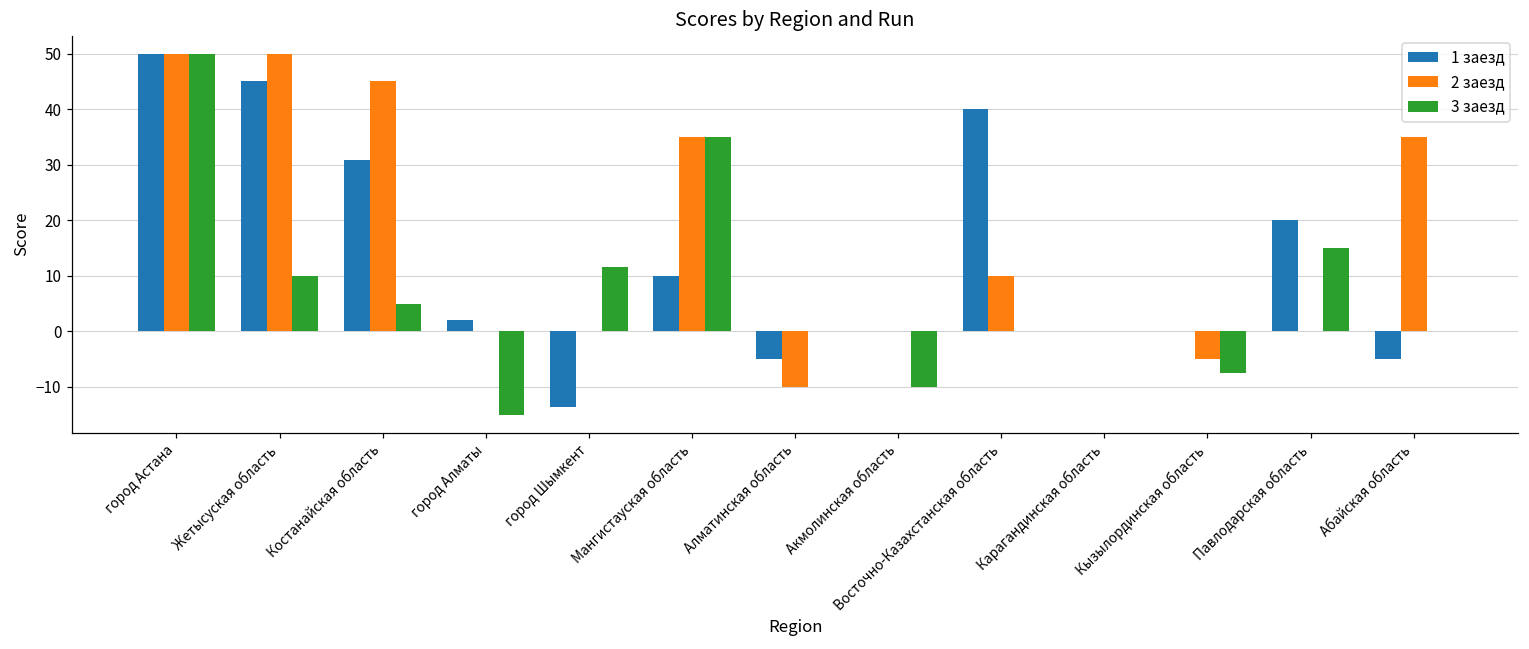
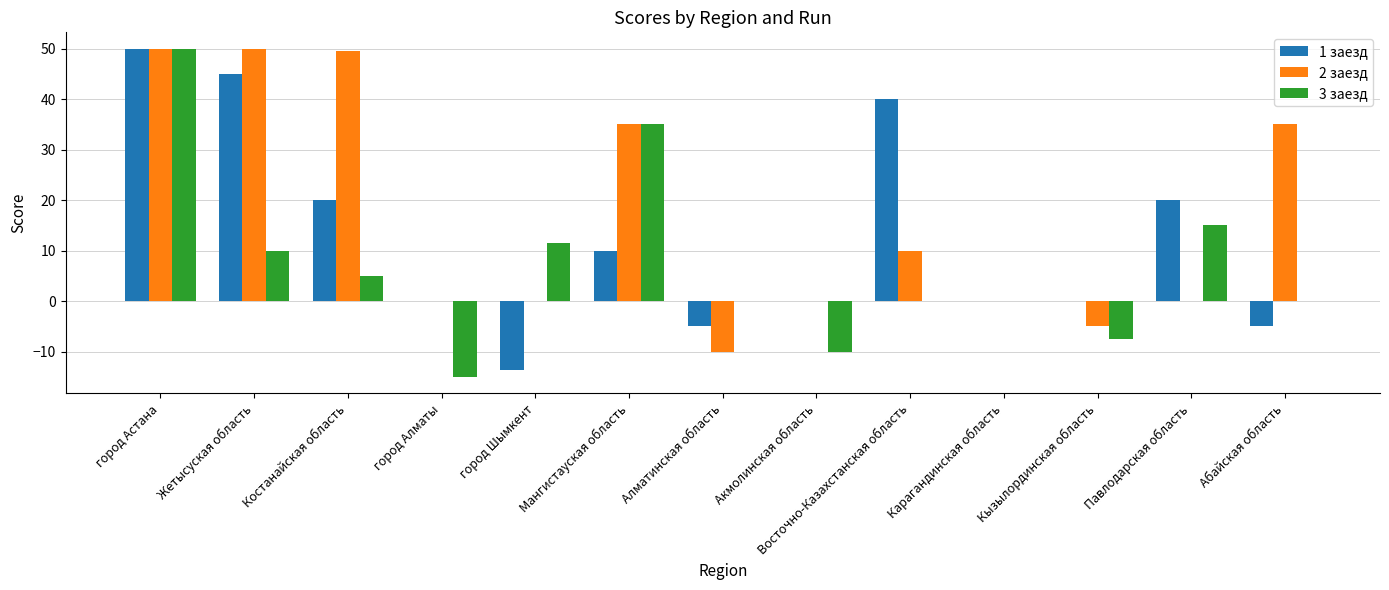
  {
    "1 заезд": {
      "город Астана": 50,
      "Жетысуская область": 45,
-     "Костанайская область": 31,
-     "город Алматы": 2,
+     "Костанайская область": 20,
+     "город Алматы": 0,
      "город Шымкент": -14,
      "Мангистауская область": 10,
      "Алматинская область": -5,
      "Акмолинская область": 0,
      "Восточно-Казахстанская область": 40,
      "Карагандинская область": 0,
      "Кызылординская область": 0,
      "Павлодарская область": 20,
      "Абайская область": -5
    },
    "2 заезд": {
      "город Астана": 50,
      "Жетысуская область": 50,
-     "Костанайская область": 45,
+     "Костанайская область": 50,
      "город Алматы": 0,
      "город Шымкент": 0,
      "Мангистауская область": 35,
      "Алматинская область": -10,
      "Акмолинская область": 0,
      "Восточно-Казахстанская область": 10,
      "Карагандинская область": 0,
      "Кызылординская область": -5,
      "Павлодарская область": 0,
      "Абайская область": 35
    },
    "3 заезд": {
      "город Астана": 50,
      "Жетысуская область": 10,
      "Костанайская область": 5,
      "город Алматы": -15,
      "город Шымкент": 12,
      "Мангистауская область": 35,
      "Алматинская область": 0,
      "Акмолинская область": -10,
      "Восточно-Казахстанская область": 0,
      "Карагандинская область": 0,
      "Кызылординская область": -8,
      "Павлодарская область": 15,
      "Абайская область": 0
    }
  }
